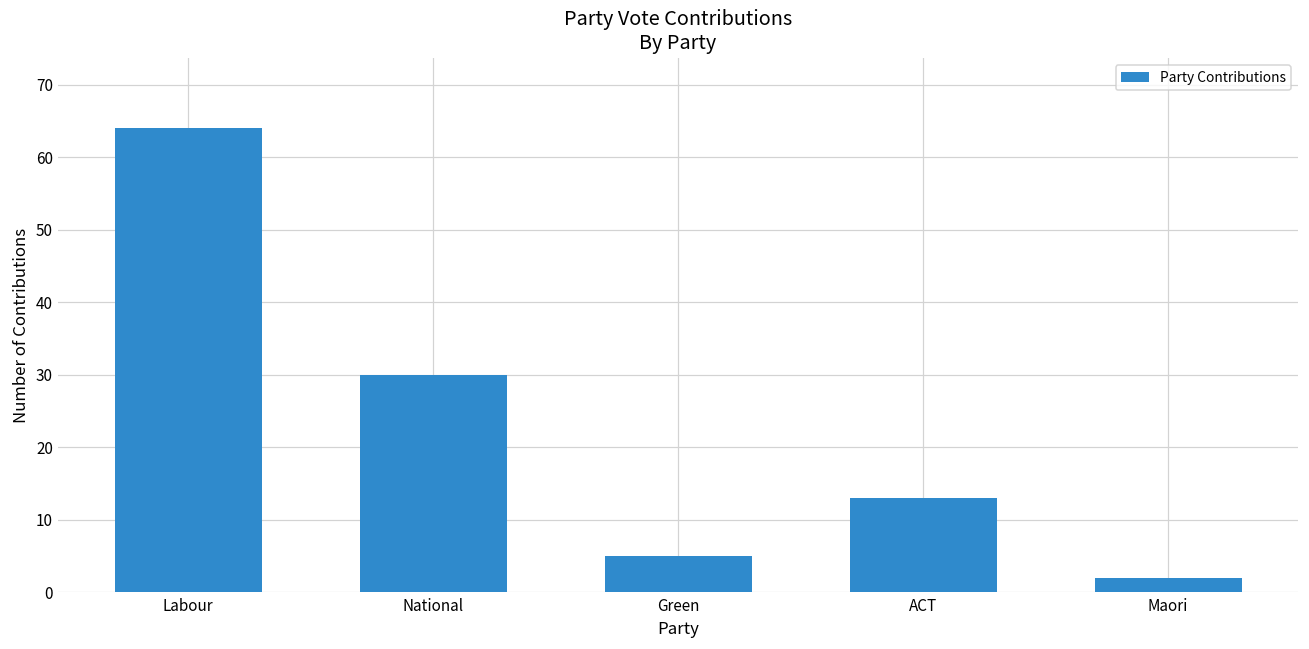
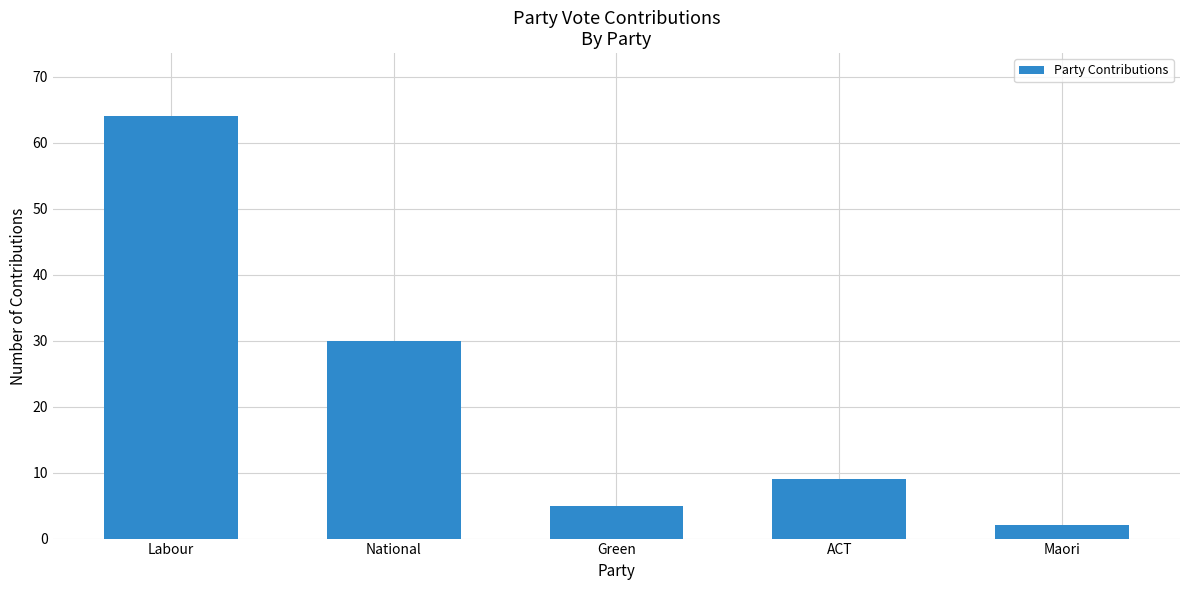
  {
    "Labour": 64,
    "National": 30,
    "Green": 5,
-   "ACT": 13,
+   "ACT": 9,
    "Maori": 2
  }
